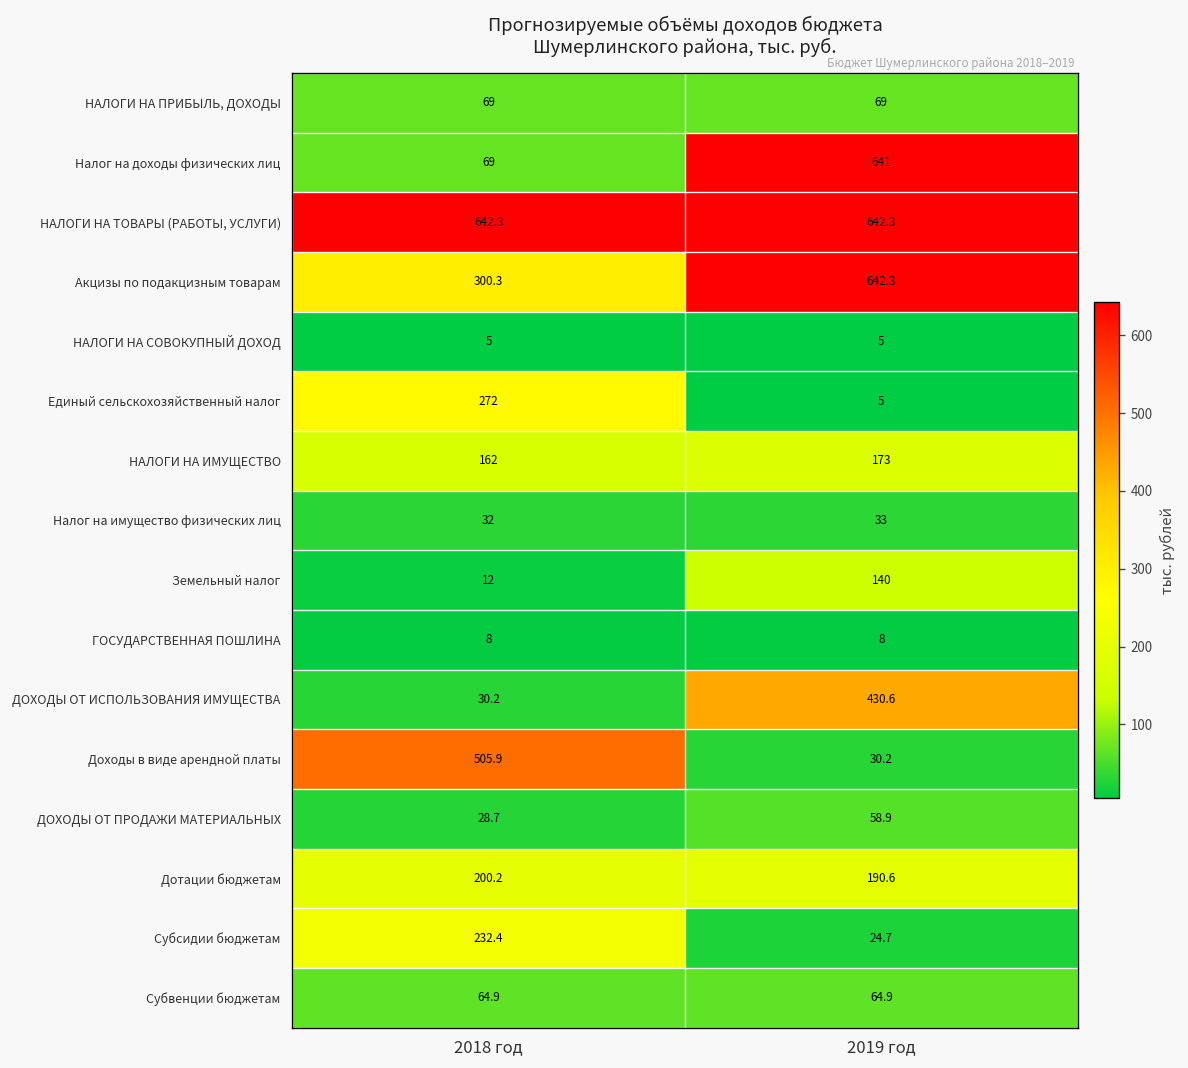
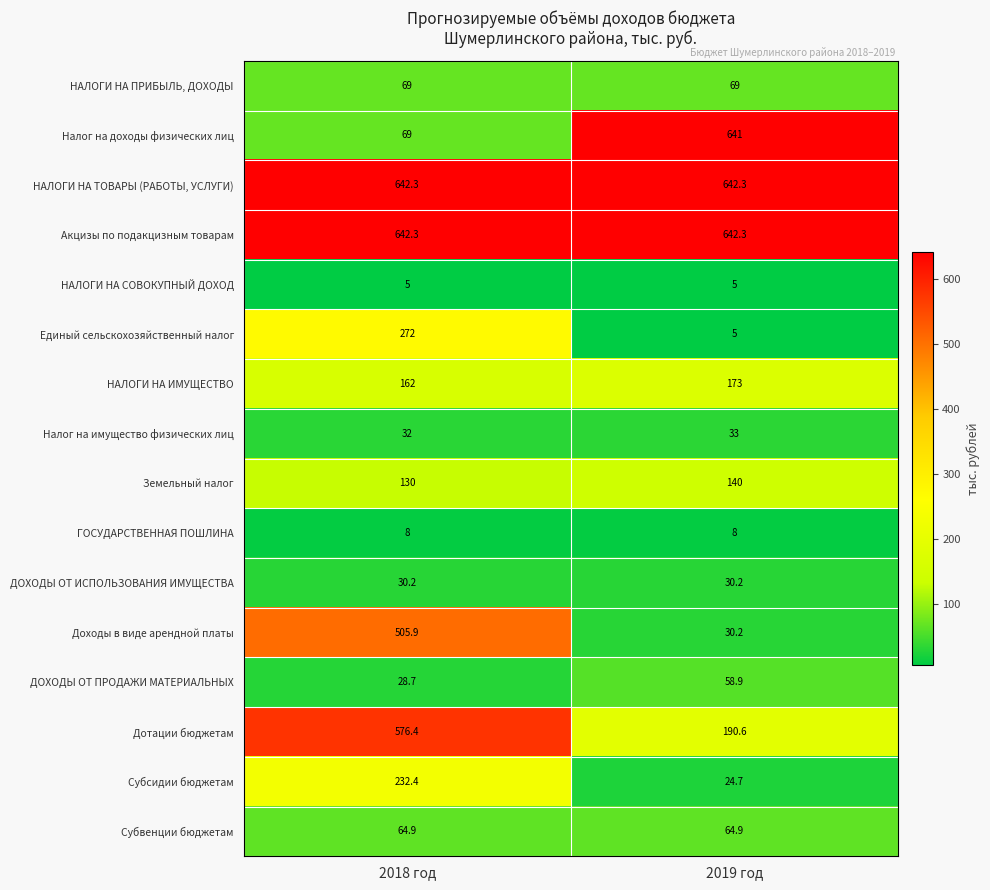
  {
    "НАЛОГИ НА ПРИБЫЛЬ, ДОХОДЫ": {
      "2018 год": 69,
      "2019 год": 69
    },
    "Налог на доходы физических лиц": {
      "2018 год": 69,
      "2019 год": 641
    },
    "НАЛОГИ НА ТОВАРЫ (РАБОТЫ, УСЛУГИ)": {
      "2018 год": 642.3,
      "2019 год": 642.3
    },
    "Акцизы по подакцизным товарам": {
-     "2018 год": 300.3,
+     "2018 год": 642.3,
      "2019 год": 642.3
    },
    "НАЛОГИ НА СОВОКУПНЫЙ ДОХОД": {
      "2018 год": 5,
      "2019 год": 5
    },
    "Единый сельскохозяйственный налог": {
      "2018 год": 272,
      "2019 год": 5
    },
    "НАЛОГИ НА ИМУЩЕСТВО": {
      "2018 год": 162,
      "2019 год": 173
    },
    "Налог на имущество физических лиц": {
      "2018 год": 32,
      "2019 год": 33
    },
    "Земельный налог": {
-     "2018 год": 12,
+     "2018 год": 130,
      "2019 год": 140
    },
    "ГОСУДАРСТВЕННАЯ ПОШЛИНА": {
      "2018 год": 8,
      "2019 год": 8
    },
    "ДОХОДЫ ОТ ИСПОЛЬЗОВАНИЯ ИМУЩЕСТВА": {
      "2018 год": 30.2,
-     "2019 год": 430.6
+     "2019 год": 30.2
    },
    "Доходы в виде арендной платы": {
      "2018 год": 505.9,
      "2019 год": 30.2
    },
    "ДОХОДЫ ОТ ПРОДАЖИ МАТЕРИАЛЬНЫХ": {
      "2018 год": 28.7,
      "2019 год": 58.9
    },
    "Дотации бюджетам": {
-     "2018 год": 200.2,
+     "2018 год": 576.4,
      "2019 год": 190.6
    },
    "Субсидии бюджетам": {
      "2018 год": 232.4,
      "2019 год": 24.7
    },
    "Субвенции бюджетам": {
      "2018 год": 64.9,
      "2019 год": 64.9
    }
  }
